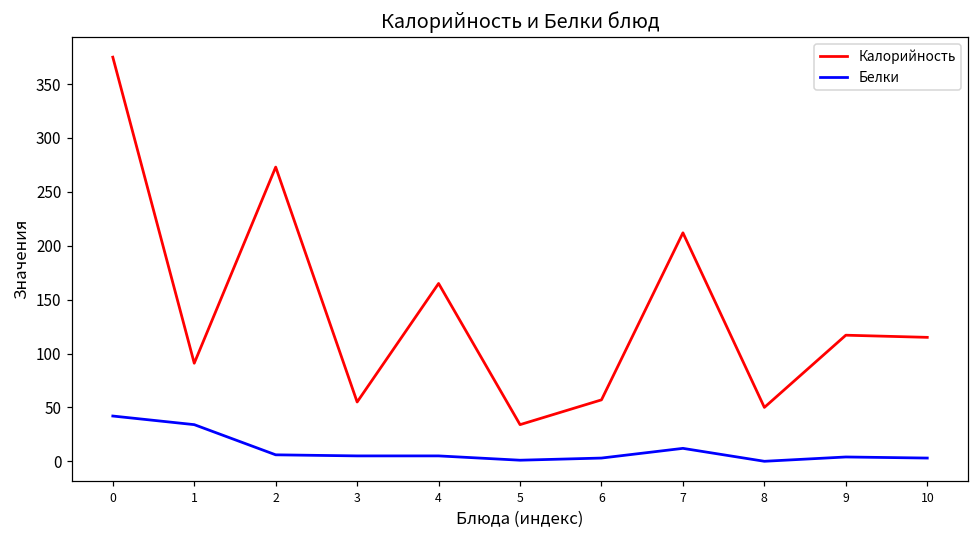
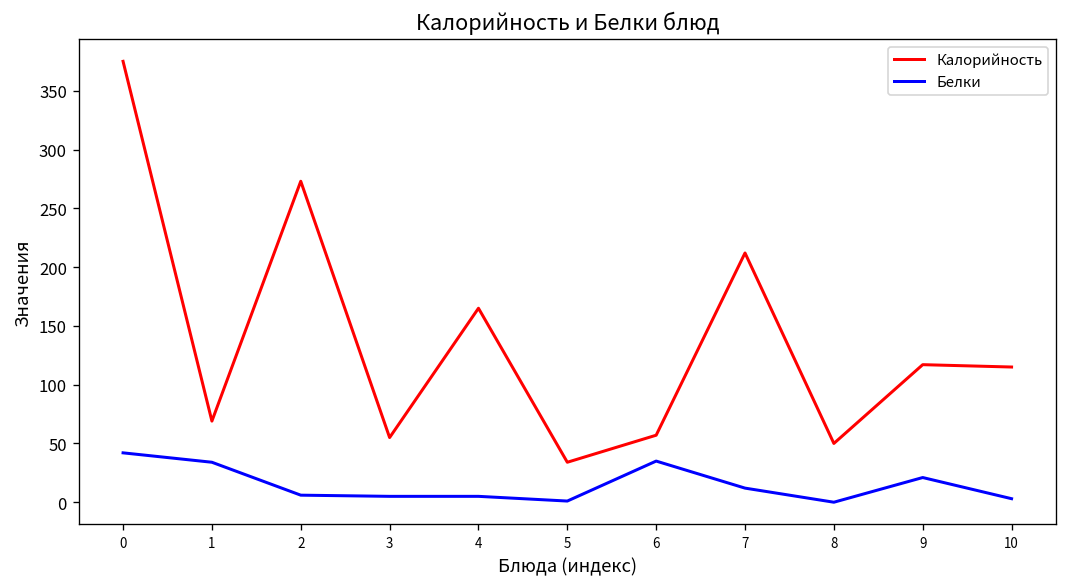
  {
    "Калорийность": {
      "0": 380,
-     "1": 90,
+     "1": 70,
      "2": 270,
      "3": 60,
      "4": 170,
      "5": 30,
      "6": 60,
      "7": 210,
      "8": 50,
      "9": 120,
      "10": 120
    },
    "Белки": {
      "0": 40,
      "1": 30,
      "2": 10,
      "3": 10,
      "4": 10,
      "5": 0,
-     "6": 0,
+     "6": 40,
      "7": 10,
      "8": 0,
-     "9": 0,
+     "9": 20,
      "10": 0
    }
  }
